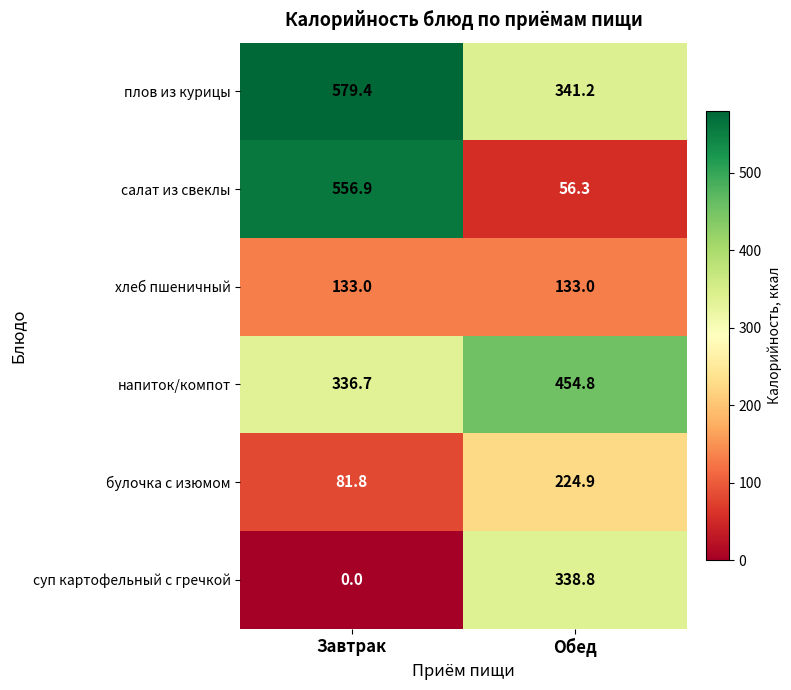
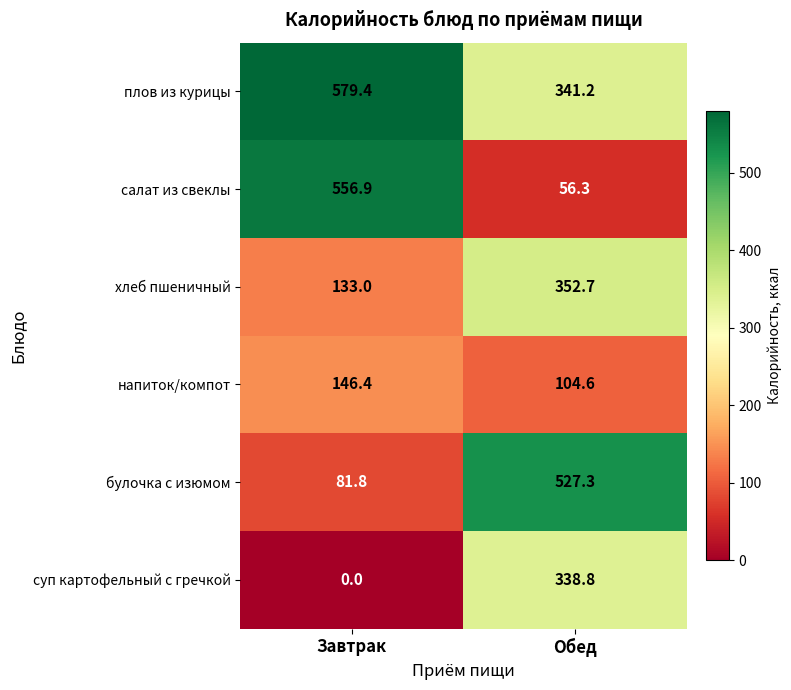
  {
    "плов из курицы": {
      "Завтрак": 579.4,
      "Обед": 341.2
    },
    "салат из свеклы": {
      "Завтрак": 556.9,
      "Обед": 56.3
    },
    "хлеб пшеничный": {
      "Завтрак": 133.0,
-     "Обед": 133.0
+     "Обед": 352.7
    },
    "напиток/компот": {
-     "Завтрак": 336.7,
-     "Обед": 454.8
+     "Завтрак": 146.4,
+     "Обед": 104.6
    },
    "булочка с изюмом": {
      "Завтрак": 81.8,
-     "Обед": 224.9
+     "Обед": 527.3
    },
    "суп картофельный с гречкой": {
      "Завтрак": 0.0,
      "Обед": 338.8
    }
  }
